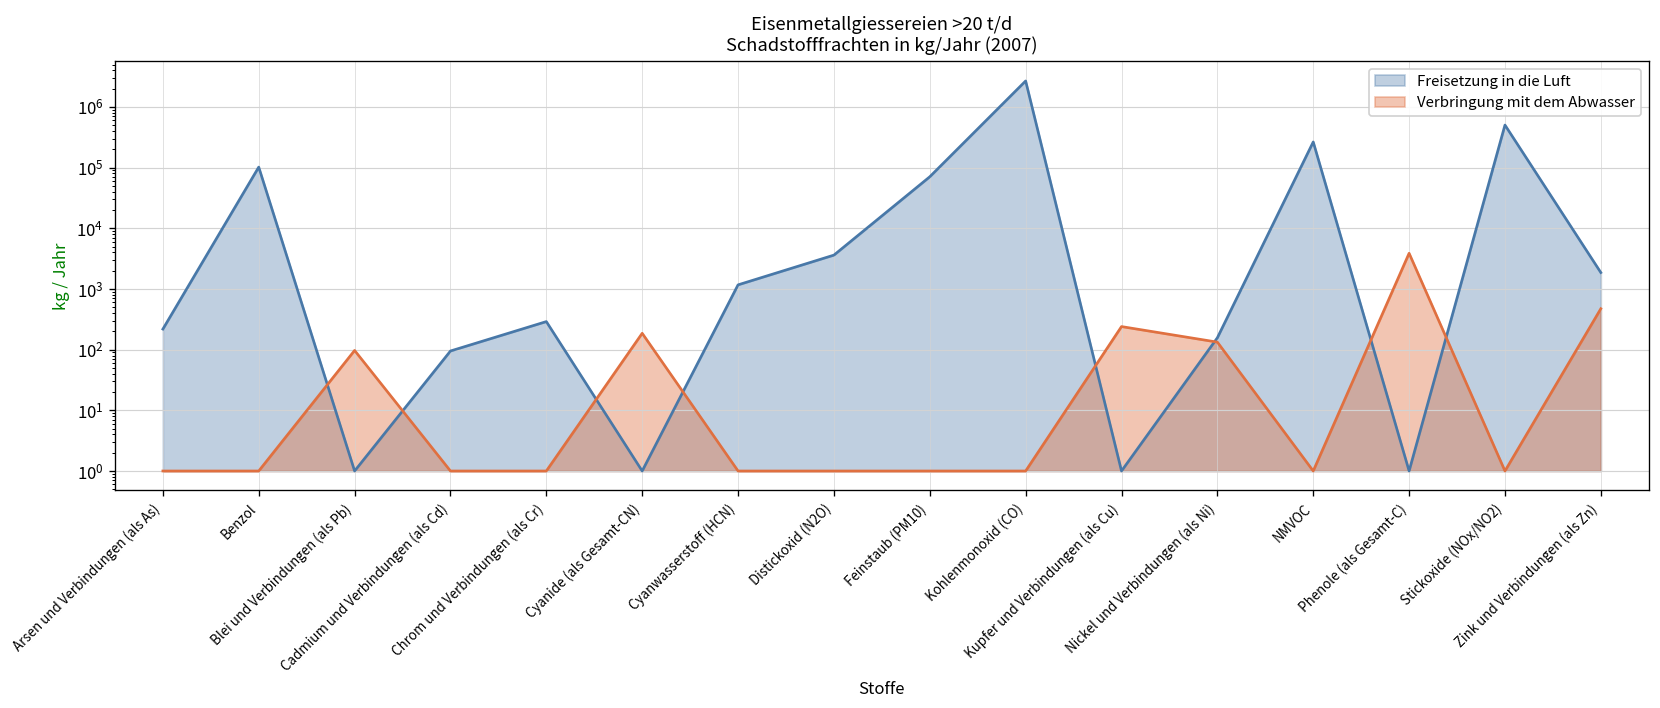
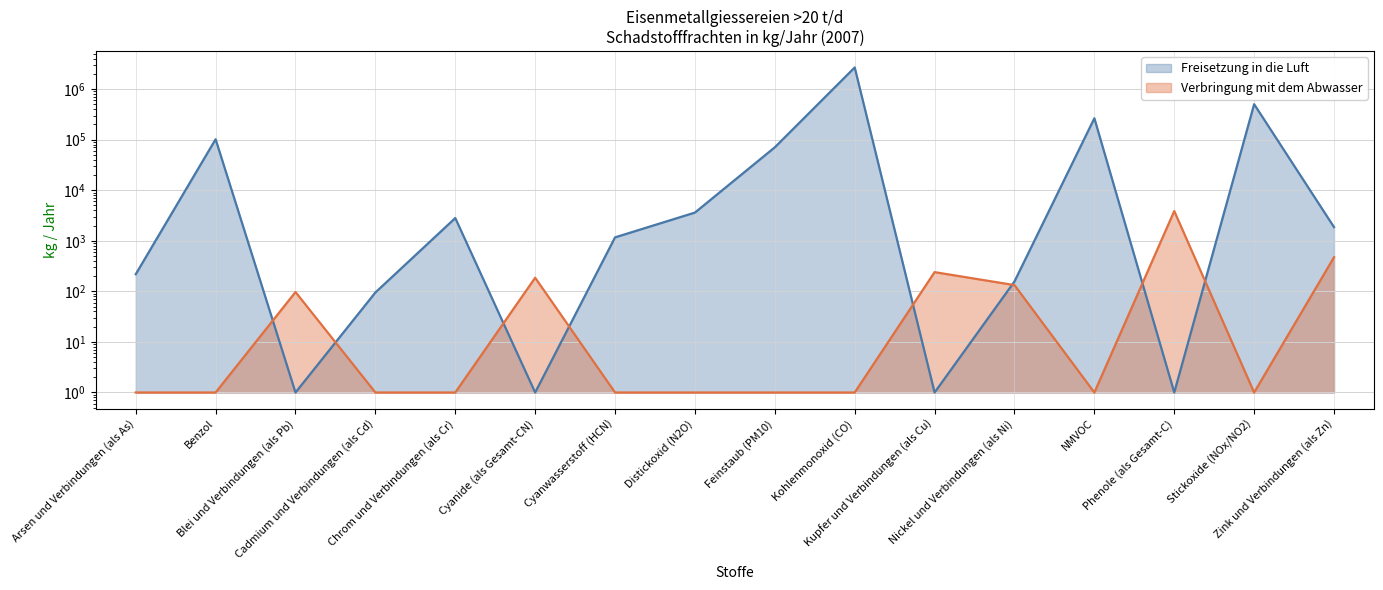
  {
    "Freisetzung in die Luft": {
      "Arsen und Verbindungen (als As)": 220,
      "Benzol": 100000,
      "Blei und Verbindungen (als Pb)": 1,
      "Cadmium und Verbindungen (als Cd)": 100,
-     "Chrom und Verbindungen (als Cr)": 300,
+     "Chrom und Verbindungen (als Cr)": 3000,
      "Cyanide (als Gesamt-CN)": 1,
      "Cyanwasserstoff (HCN)": 1200,
      "Distickoxid (N2O)": 4000,
      "Feinstaub (PM10)": 70000,
      "Kohlenmonoxid (CO)": 3000000,
      "Kupfer und Verbindungen (als Cu)": 1,
      "Nickel und Verbindungen (als Ni)": 160,
      "NMVOC": 300000,
      "Phenole (als Gesamt-C)": 1,
      "Stickoxide (NOx/NO2)": 500000,
      "Zink und Verbindungen (als Zn)": 1900
    },
    "Verbringung mit dem Abwasser": {
      "Arsen und Verbindungen (als As)": 1,
      "Benzol": 1,
      "Blei und Verbindungen (als Pb)": 100,
      "Cadmium und Verbindungen (als Cd)": 1,
      "Chrom und Verbindungen (als Cr)": 1,
      "Cyanide (als Gesamt-CN)": 190,
      "Cyanwasserstoff (HCN)": 1,
      "Distickoxid (N2O)": 1,
      "Feinstaub (PM10)": 1,
      "Kohlenmonoxid (CO)": 1,
      "Kupfer und Verbindungen (als Cu)": 200,
      "Nickel und Verbindungen (als Ni)": 130,
      "NMVOC": 1,
      "Phenole (als Gesamt-C)": 4000,
      "Stickoxide (NOx/NO2)": 1,
      "Zink und Verbindungen (als Zn)": 500
    }
  }
